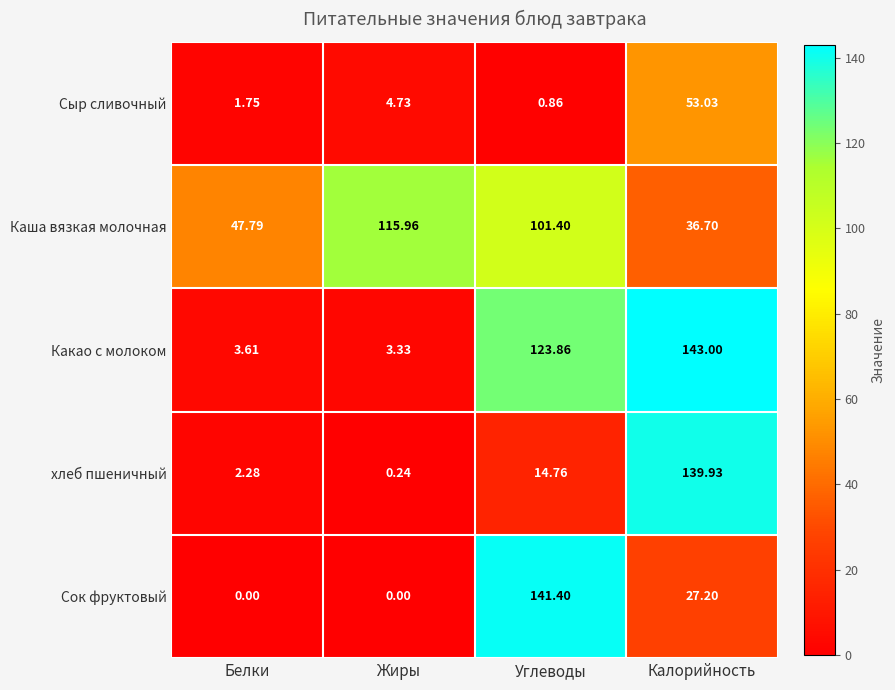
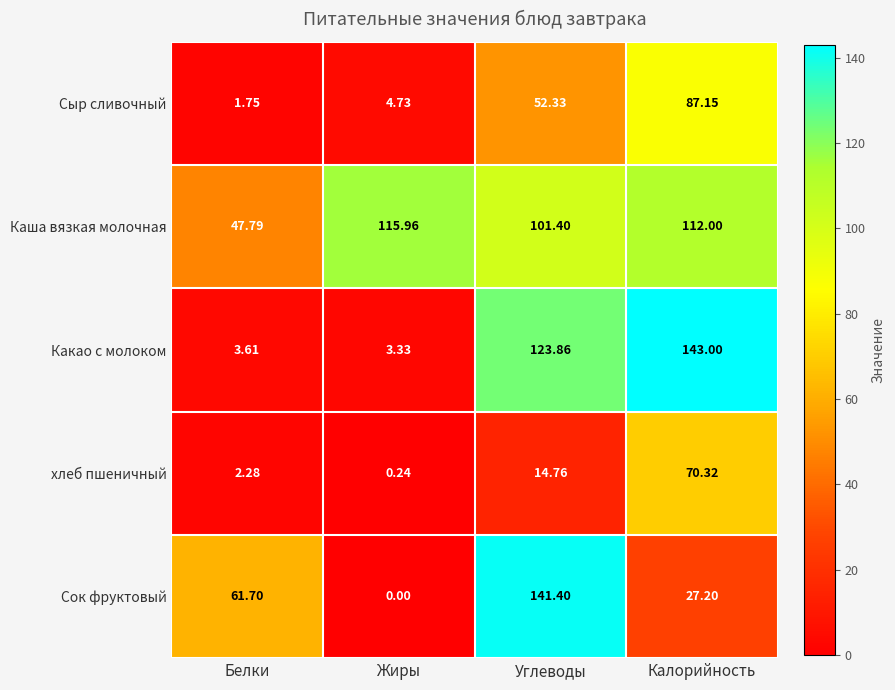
  {
    "Сыр сливочный": {
      "Белки": 1.75,
      "Жиры": 4.73,
-     "Углеводы": 0.86,
-     "Калорийность": 53.03
+     "Углеводы": 52.33,
+     "Калорийность": 87.15
    },
    "Каша вязкая молочная": {
      "Белки": 47.79,
      "Жиры": 115.96,
      "Углеводы": 101.40,
-     "Калорийность": 36.70
+     "Калорийность": 112.00
    },
    "Какао с молоком": {
      "Белки": 3.61,
      "Жиры": 3.33,
      "Углеводы": 123.86,
      "Калорийность": 143.00
    },
    "хлеб пшеничный": {
      "Белки": 2.28,
      "Жиры": 0.24,
      "Углеводы": 14.76,
-     "Калорийность": 139.93
+     "Калорийность": 70.32
    },
    "Сок фруктовый": {
-     "Белки": 0.00,
+     "Белки": 61.70,
      "Жиры": 0.00,
      "Углеводы": 141.40,
      "Калорийность": 27.20
    }
  }
